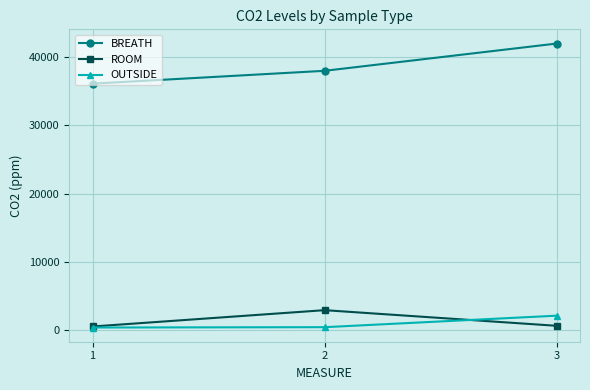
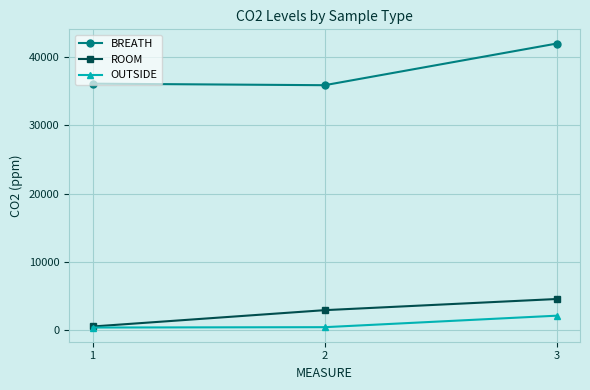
  {
    "BREATH": {
-     "2": 38000,
+     "2": 36000,
      "3": 42000
    },
    "ROOM": {
      "2": 3000,
-     "3": 1000
+     "3": 5000
    },
    "OUTSIDE": {
      "2": 0,
      "3": 2000
    }
  }
